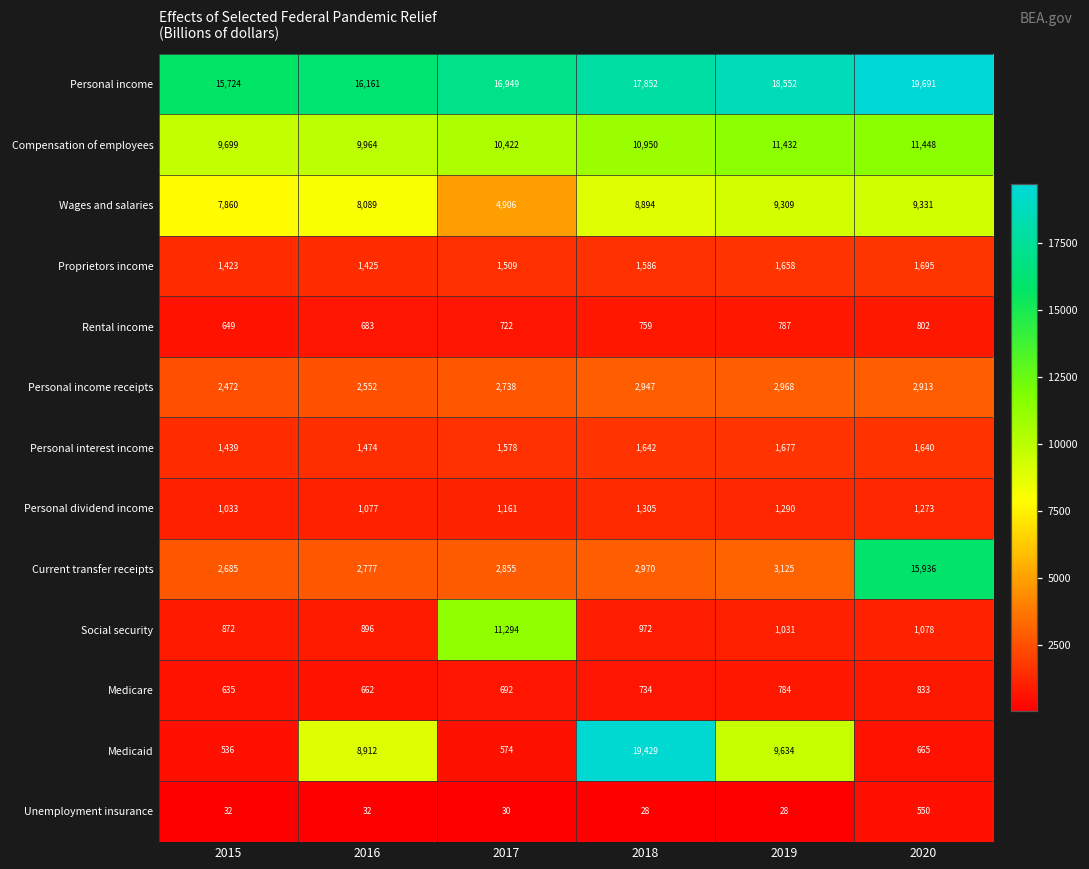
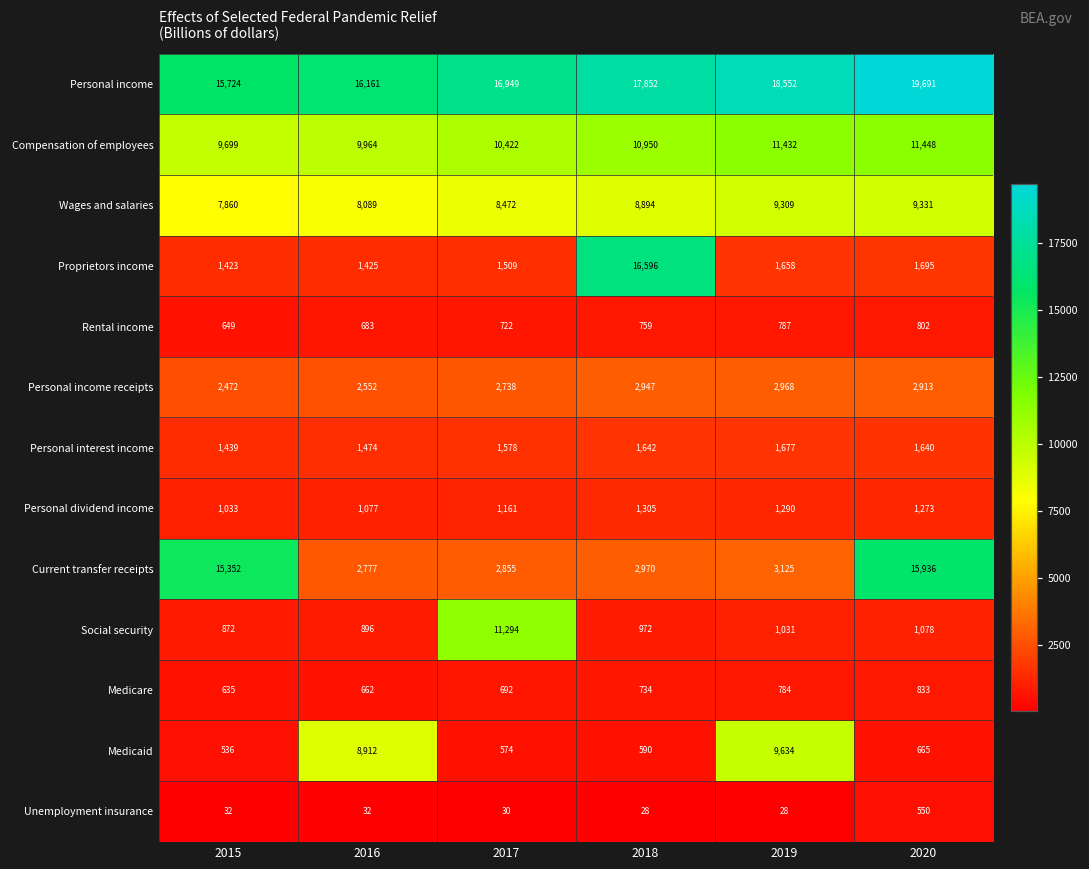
  {
    "Personal income": {
      "2015": "15,724",
      "2016": "16,161",
      "2017": "16,949",
      "2018": "17,852",
      "2019": "18,552",
      "2020": "19,691"
    },
    "Compensation of employees": {
      "2015": "9,699",
      "2016": "9,964",
      "2017": "10,422",
      "2018": "10,950",
      "2019": "11,432",
      "2020": "11,448"
    },
    "Wages and salaries": {
      "2015": "7,860",
      "2016": "8,089",
-     "2017": "4,906",
+     "2017": "8,472",
      "2018": "8,894",
      "2019": "9,309",
      "2020": "9,331"
    },
    "Proprietors income": {
      "2015": "1,423",
      "2016": "1,425",
      "2017": "1,509",
-     "2018": "1,586",
+     "2018": "16,596",
      "2019": "1,658",
      "2020": "1,695"
    },
    "Rental income": {
      "2015": "649",
      "2016": "683",
      "2017": "722",
      "2018": "759",
      "2019": "787",
      "2020": "802"
    },
    "Personal income receipts": {
      "2015": "2,472",
      "2016": "2,552",
      "2017": "2,738",
      "2018": "2,947",
      "2019": "2,968",
      "2020": "2,913"
    },
    "Personal interest income": {
      "2015": "1,439",
      "2016": "1,474",
      "2017": "1,578",
      "2018": "1,642",
      "2019": "1,677",
      "2020": "1,640"
    },
    "Personal dividend income": {
      "2015": "1,033",
      "2016": "1,077",
      "2017": "1,161",
      "2018": "1,305",
      "2019": "1,290",
      "2020": "1,273"
    },
    "Current transfer receipts": {
-     "2015": "2,685",
+     "2015": "15,352",
      "2016": "2,777",
      "2017": "2,855",
      "2018": "2,970",
      "2019": "3,125",
      "2020": "15,936"
    },
    "Social security": {
      "2015": "872",
      "2016": "896",
      "2017": "11,294",
      "2018": "972",
      "2019": "1,031",
      "2020": "1,078"
    },
    "Medicare": {
      "2015": "635",
      "2016": "662",
      "2017": "692",
      "2018": "734",
      "2019": "784",
      "2020": "833"
    },
    "Medicaid": {
      "2015": "536",
      "2016": "8,912",
      "2017": "574",
-     "2018": "19,429",
+     "2018": "590",
      "2019": "9,634",
      "2020": "665"
    },
    "Unemployment insurance": {
      "2015": "32",
      "2016": "32",
      "2017": "30",
      "2018": "28",
      "2019": "28",
      "2020": "550"
    }
  }
